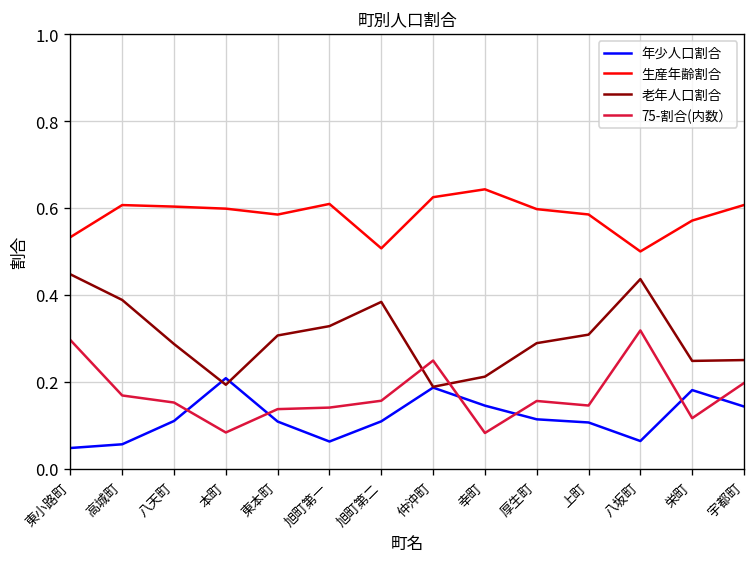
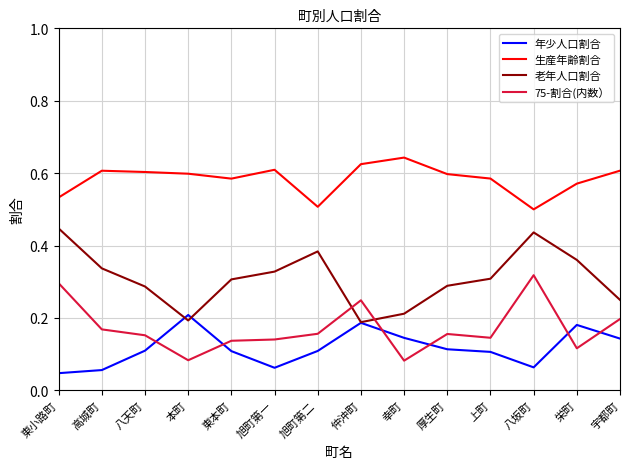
  {
    "年少人口割合": {
      "東小路町": 0.05,
      "高城町": 0.06,
      "八天町": 0.11,
      "本町": 0.21,
      "東本町": 0.11,
      "旭町第一": 0.06,
      "旭町第二": 0.11,
      "幸町": 0.15,
      "厚生町": 0.11,
      "上町": 0.11,
      "八坂町": 0.06,
      "栄町": 0.18,
      "宇都町": 0.14
    },
    "生産年齢割合": {
      "東小路町": 0.53,
      "高城町": 0.61,
      "八天町": 0.60,
      "本町": 0.60,
      "東本町": 0.58,
      "旭町第一": 0.61,
      "旭町第二": 0.51,
      "仲沖町": 0.62,
      "幸町": 0.64,
      "厚生町": 0.60,
      "上町": 0.59,
      "八坂町": 0.50,
      "栄町": 0.57,
      "宇都町": 0.61
    },
    "老年人口割合": {
      "東小路町": 0.45,
-     "高城町": 0.39,
+     "高城町": 0.34,
      "八天町": 0.29,
      "本町": 0.19,
      "東本町": 0.31,
      "旭町第一": 0.33,
      "旭町第二": 0.38,
      "幸町": 0.21,
      "厚生町": 0.29,
      "上町": 0.31,
      "八坂町": 0.44,
-     "栄町": 0.25,
+     "栄町": 0.36,
      "宇都町": 0.25
    },
    "75-割合(内数）": {
      "東小路町": 0.30,
      "高城町": 0.17,
      "八天町": 0.15,
      "本町": 0.08,
      "東本町": 0.14,
      "旭町第一": 0.14,
      "旭町第二": 0.16,
      "仲沖町": 0.25,
      "幸町": 0.08,
      "厚生町": 0.16,
      "上町": 0.15,
      "八坂町": 0.32,
      "栄町": 0.12,
      "宇都町": 0.20
    }
  }
